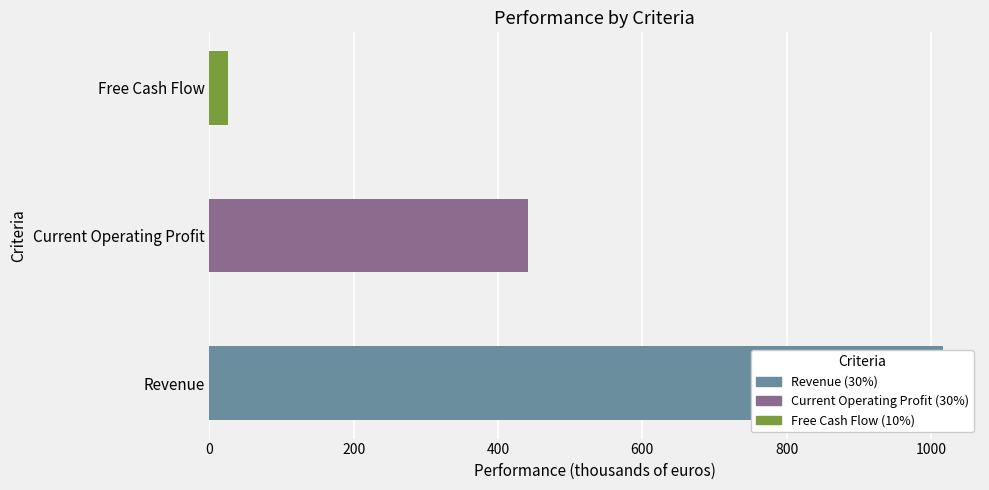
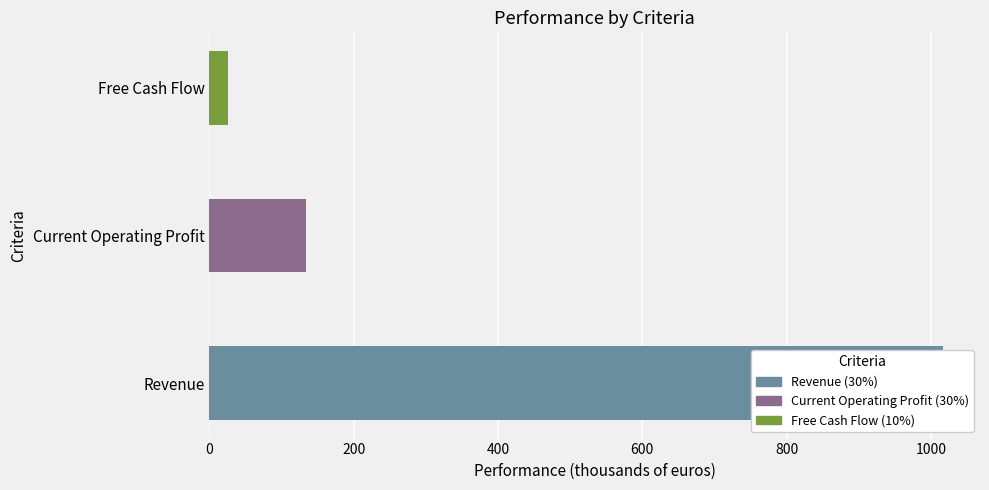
  {
    "Free Cash Flow": 30,
-   "Current Operating Profit": 440
+   "Current Operating Profit": 130
  }
